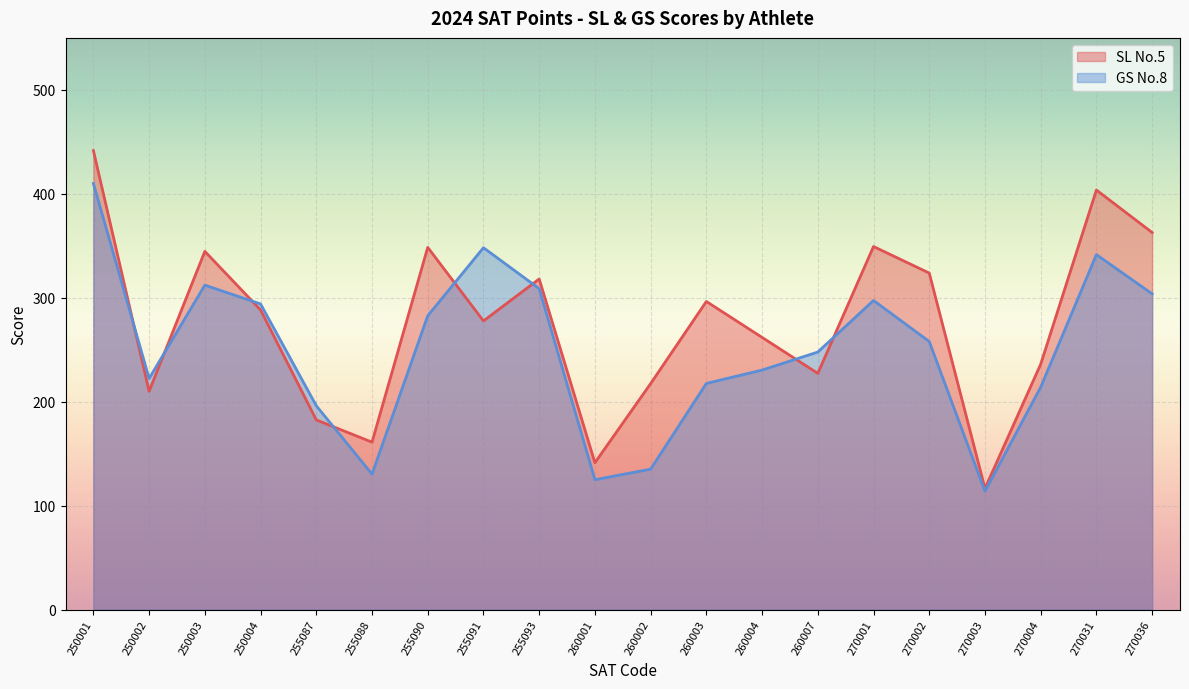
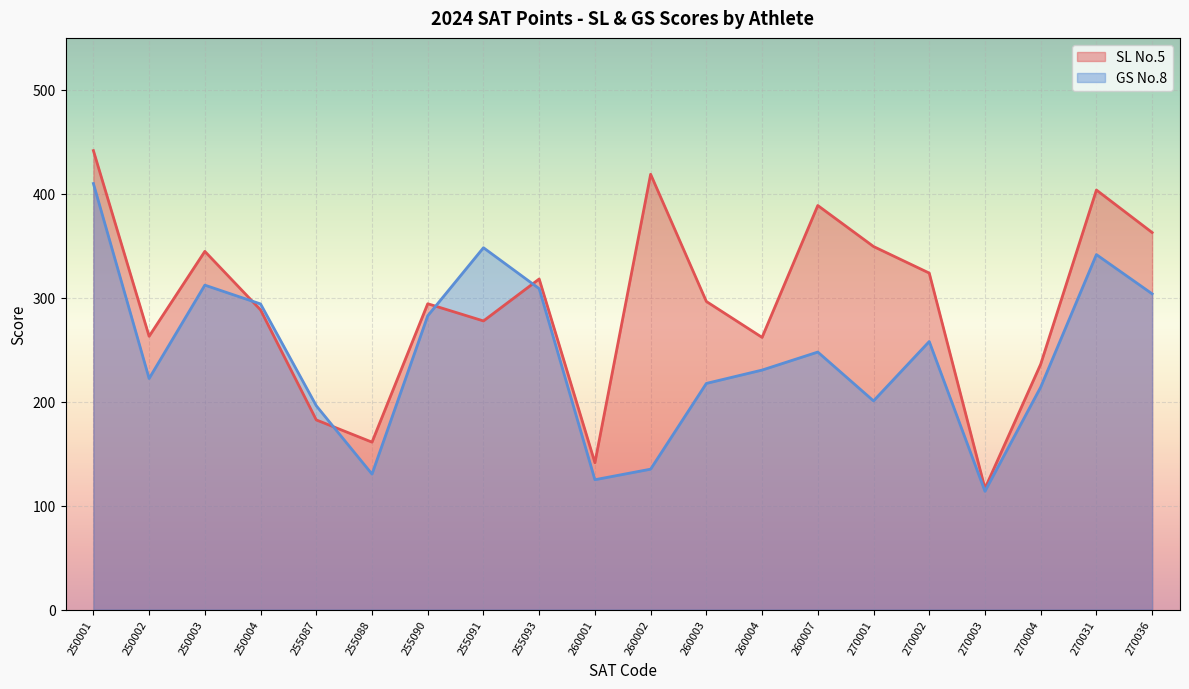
  {
    "SL No.5": {
      "250001": 442,
-     "250002": 210,
+     "250002": 263,
      "250003": 345,
      "250004": 288,
      "255087": 182,
      "255088": 161,
-     "255090": 348,
+     "255090": 294,
      "255091": 278,
      "255093": 318,
      "260001": 141,
-     "260002": 217,
+     "260002": 419,
      "260003": 296,
      "260004": 262,
-     "260007": 227,
+     "260007": 389,
      "270001": 349,
      "270002": 324,
      "270003": 117,
      "270004": 236,
      "270031": 404,
      "270036": 363
    },
    "GS No.8": {
      "250001": 410,
      "250002": 222,
      "250003": 312,
      "250004": 294,
      "255087": 196,
      "255088": 130,
      "255090": 283,
      "255091": 348,
      "255093": 309,
      "260001": 125,
      "260002": 135,
      "260003": 218,
      "260004": 230,
      "260007": 248,
-     "270001": 297,
+     "270001": 201,
      "270002": 258,
      "270003": 114,
      "270004": 214,
      "270031": 342,
      "270036": 304
    }
  }
